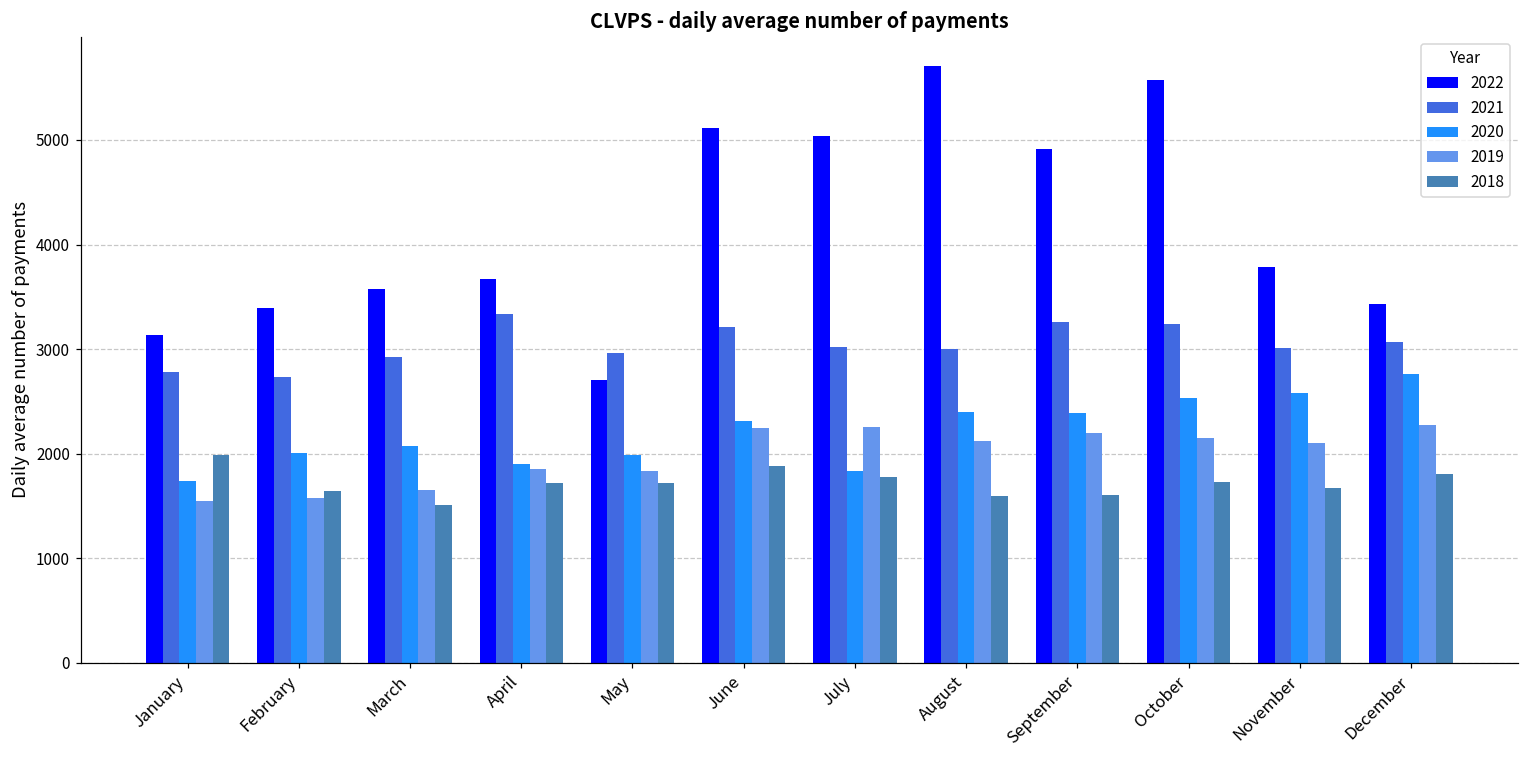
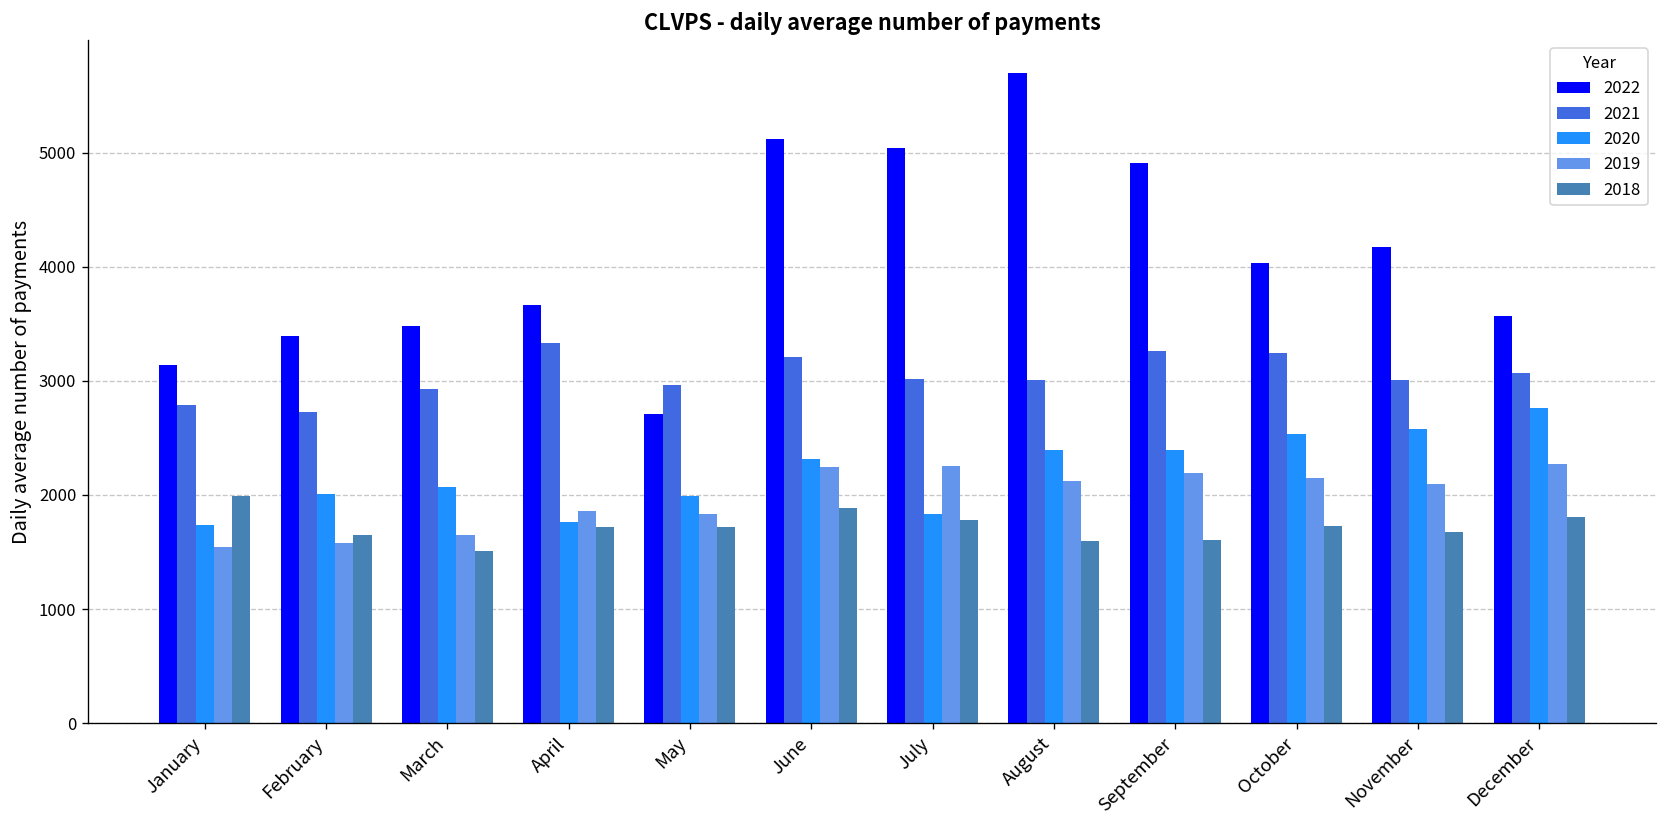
  {
    "2022": {
      "January": 3100,
      "February": 3400,
-     "March": 3600,
+     "March": 3500,
      "April": 3700,
      "May": 2700,
      "June": 5100,
      "July": 5000,
      "August": 5700,
      "September": 4900,
-     "October": 5600,
-     "November": 3800,
-     "December": 3400
+     "October": 4000,
+     "November": 4200,
+     "December": 3600
    },
    "2020": {
      "January": 1700,
      "February": 2000,
      "March": 2100,
-     "April": 1900,
+     "April": 1800,
      "May": 2000,
      "June": 2300,
      "July": 1800,
      "August": 2400,
      "September": 2400,
      "October": 2500,
      "November": 2600,
      "December": 2800
    }
  }
